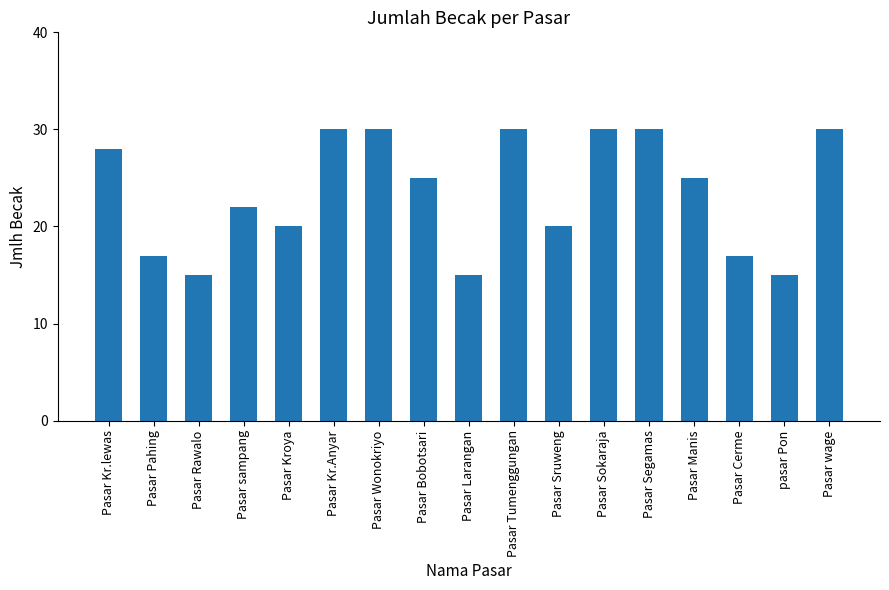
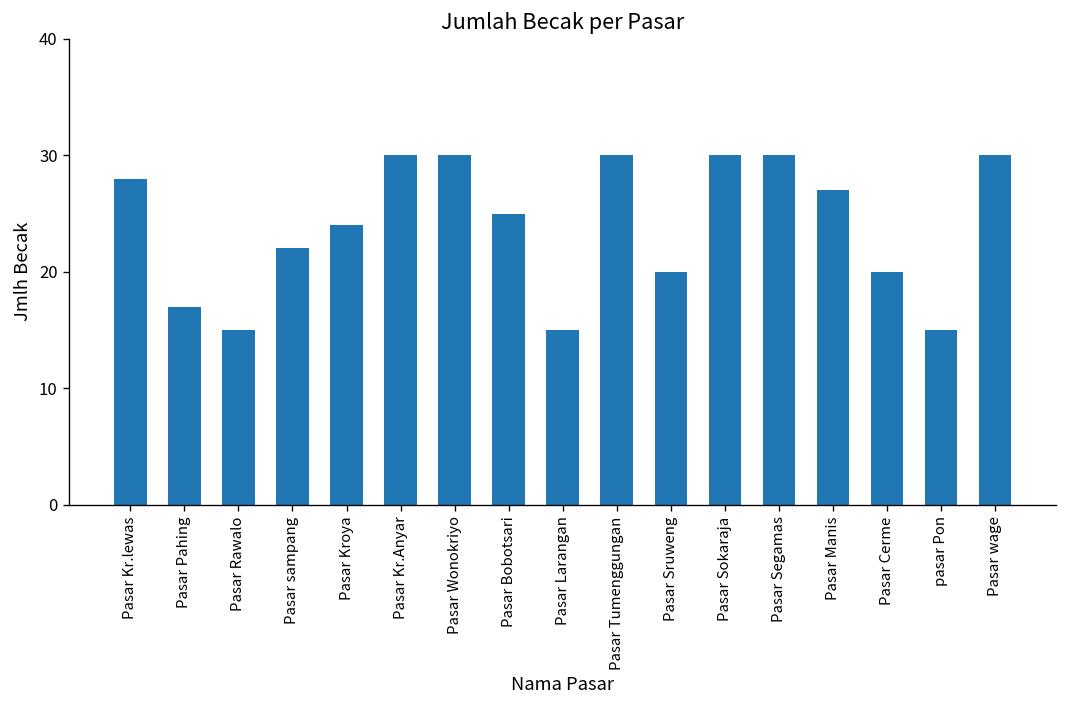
  {
    "Pasar Kr.lewas": 28,
    "Pasar Pahing": 17,
    "Pasar Rawalo": 15,
    "Pasar sampang": 22,
-   "Pasar Kroya": 20,
+   "Pasar Kroya": 24,
    "Pasar Kr.Anyar": 30,
    "Pasar Wonokriyo": 30,
    "Pasar Bobotsari": 25,
    "Pasar Larangan": 15,
    "Pasar Tumenggungan": 30,
    "Pasar Sruweng": 20,
    "Pasar Sokaraja": 30,
    "Pasar Segamas": 30,
-   "Pasar Manis": 25,
-   "Pasar Cerme": 17,
+   "Pasar Manis": 27,
+   "Pasar Cerme": 20,
    "pasar Pon": 15,
    "Pasar wage": 30
  }
